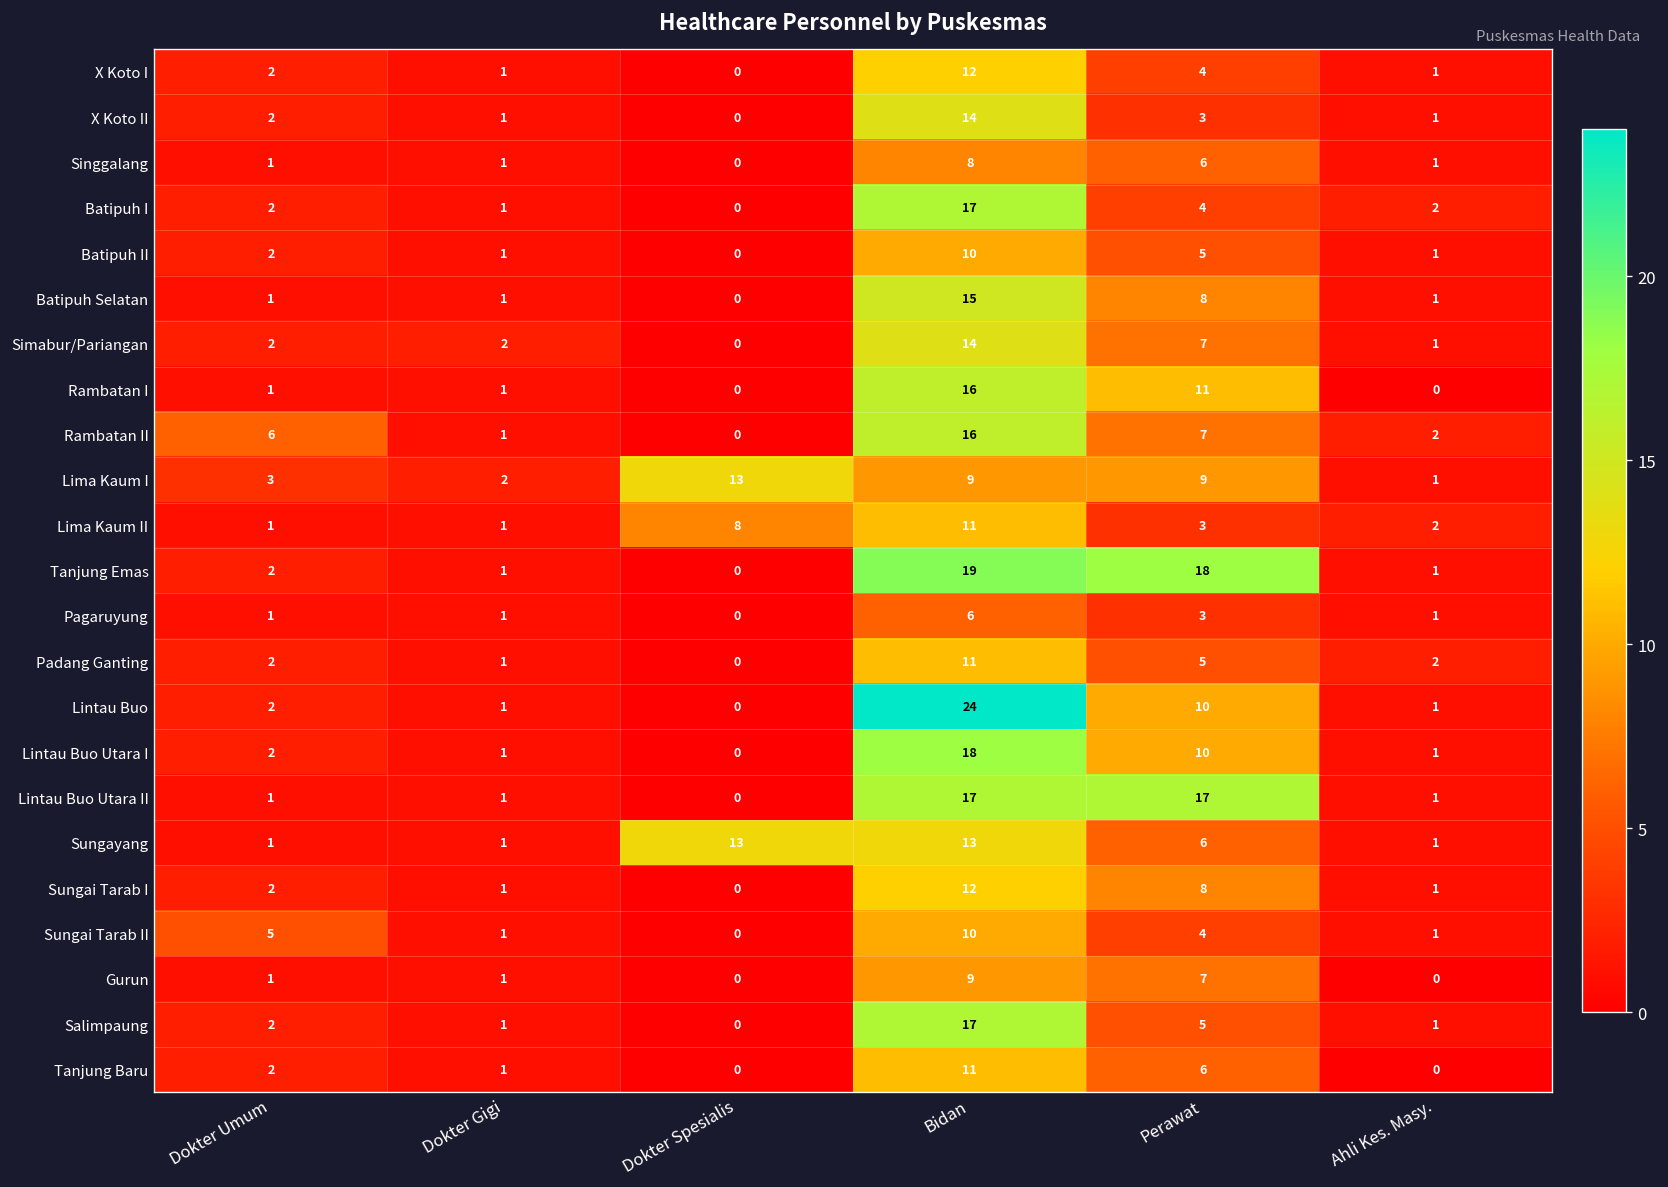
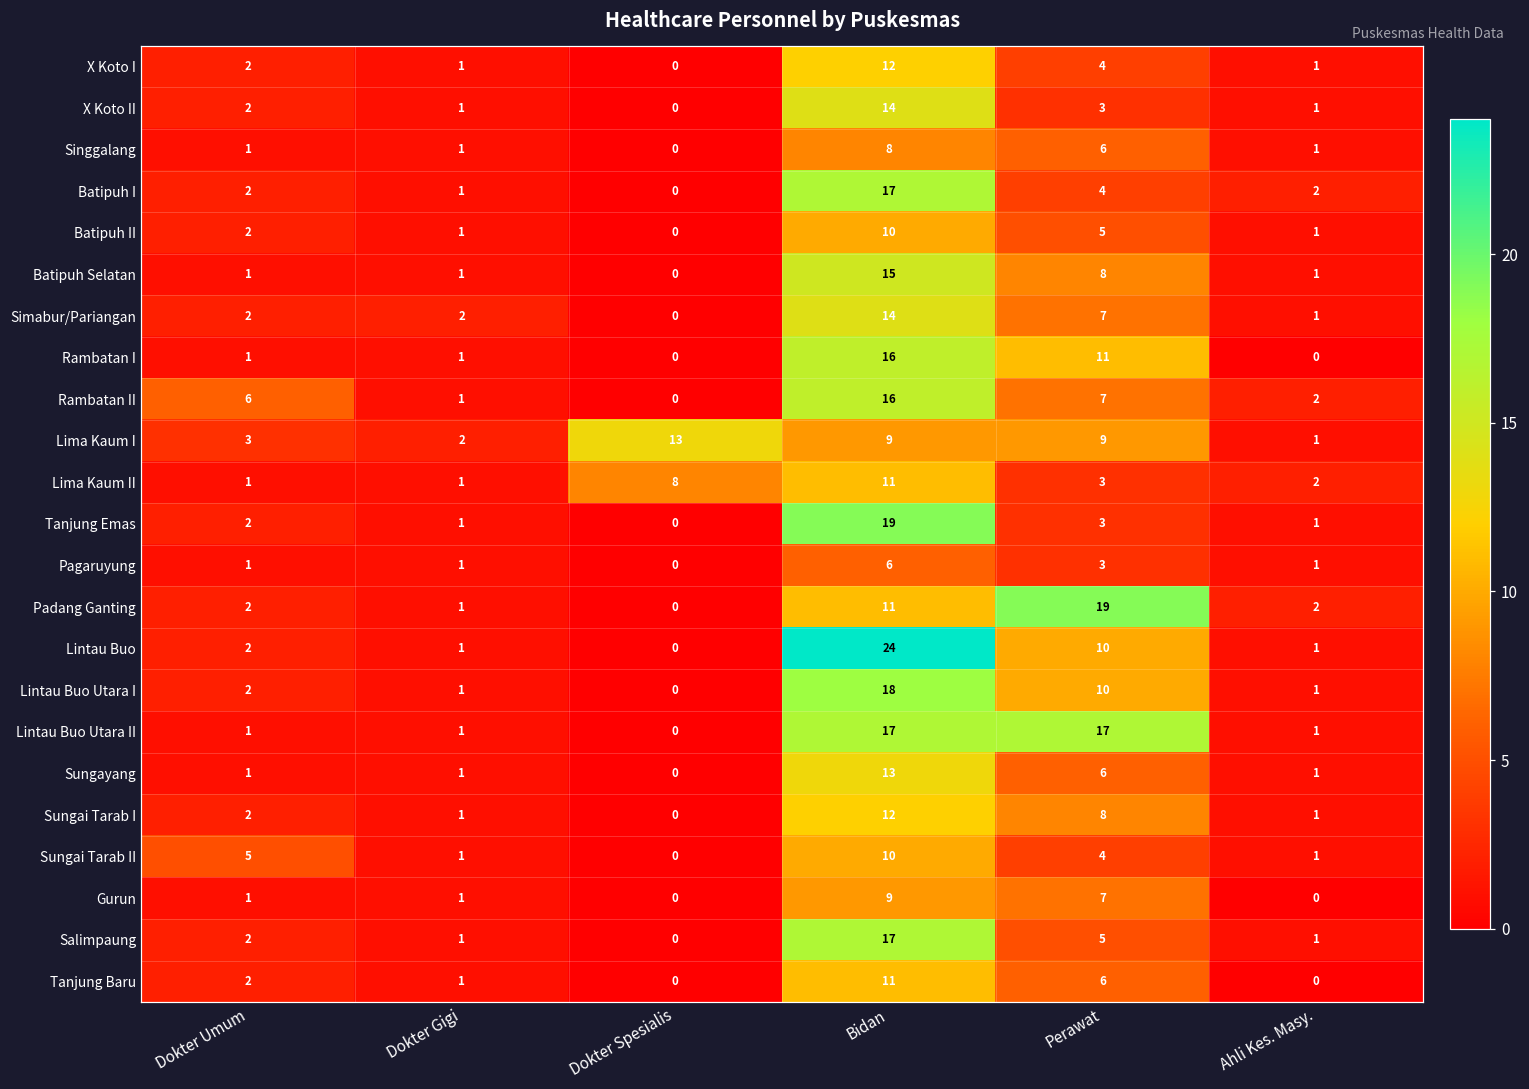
  {
    "X Koto I": {
      "Dokter Umum": 2,
      "Dokter Gigi": 1,
      "Dokter Spesialis": 0,
      "Bidan": 12,
      "Perawat": 4,
      "Ahli Kes. Masy.": 1
    },
    "X Koto II": {
      "Dokter Umum": 2,
      "Dokter Gigi": 1,
      "Dokter Spesialis": 0,
      "Bidan": 14,
      "Perawat": 3,
      "Ahli Kes. Masy.": 1
    },
    "Singgalang": {
      "Dokter Umum": 1,
      "Dokter Gigi": 1,
      "Dokter Spesialis": 0,
      "Bidan": 8,
      "Perawat": 6,
      "Ahli Kes. Masy.": 1
    },
    "Batipuh I": {
      "Dokter Umum": 2,
      "Dokter Gigi": 1,
      "Dokter Spesialis": 0,
      "Bidan": 17,
      "Perawat": 4,
      "Ahli Kes. Masy.": 2
    },
    "Batipuh II": {
      "Dokter Umum": 2,
      "Dokter Gigi": 1,
      "Dokter Spesialis": 0,
      "Bidan": 10,
      "Perawat": 5,
      "Ahli Kes. Masy.": 1
    },
    "Batipuh Selatan": {
      "Dokter Umum": 1,
      "Dokter Gigi": 1,
      "Dokter Spesialis": 0,
      "Bidan": 15,
      "Perawat": 8,
      "Ahli Kes. Masy.": 1
    },
    "Simabur/Pariangan": {
      "Dokter Umum": 2,
      "Dokter Gigi": 2,
      "Dokter Spesialis": 0,
      "Bidan": 14,
      "Perawat": 7,
      "Ahli Kes. Masy.": 1
    },
    "Rambatan I": {
      "Dokter Umum": 1,
      "Dokter Gigi": 1,
      "Dokter Spesialis": 0,
      "Bidan": 16,
      "Perawat": 11,
      "Ahli Kes. Masy.": 0
    },
    "Rambatan II": {
      "Dokter Umum": 6,
      "Dokter Gigi": 1,
      "Dokter Spesialis": 0,
      "Bidan": 16,
      "Perawat": 7,
      "Ahli Kes. Masy.": 2
    },
    "Lima Kaum I": {
      "Dokter Umum": 3,
      "Dokter Gigi": 2,
      "Dokter Spesialis": 13,
      "Bidan": 9,
      "Perawat": 9,
      "Ahli Kes. Masy.": 1
    },
    "Lima Kaum II": {
      "Dokter Umum": 1,
      "Dokter Gigi": 1,
      "Dokter Spesialis": 8,
      "Bidan": 11,
      "Perawat": 3,
      "Ahli Kes. Masy.": 2
    },
    "Tanjung Emas": {
      "Dokter Umum": 2,
      "Dokter Gigi": 1,
      "Dokter Spesialis": 0,
      "Bidan": 19,
-     "Perawat": 18,
+     "Perawat": 3,
      "Ahli Kes. Masy.": 1
    },
    "Pagaruyung": {
      "Dokter Umum": 1,
      "Dokter Gigi": 1,
      "Dokter Spesialis": 0,
      "Bidan": 6,
      "Perawat": 3,
      "Ahli Kes. Masy.": 1
    },
    "Padang Ganting": {
      "Dokter Umum": 2,
      "Dokter Gigi": 1,
      "Dokter Spesialis": 0,
      "Bidan": 11,
-     "Perawat": 5,
+     "Perawat": 19,
      "Ahli Kes. Masy.": 2
    },
    "Lintau Buo": {
      "Dokter Umum": 2,
      "Dokter Gigi": 1,
      "Dokter Spesialis": 0,
      "Bidan": 24,
      "Perawat": 10,
      "Ahli Kes. Masy.": 1
    },
    "Lintau Buo Utara I": {
      "Dokter Umum": 2,
      "Dokter Gigi": 1,
      "Dokter Spesialis": 0,
      "Bidan": 18,
      "Perawat": 10,
      "Ahli Kes. Masy.": 1
    },
    "Lintau Buo Utara II": {
      "Dokter Umum": 1,
      "Dokter Gigi": 1,
      "Dokter Spesialis": 0,
      "Bidan": 17,
      "Perawat": 17,
      "Ahli Kes. Masy.": 1
    },
    "Sungayang": {
      "Dokter Umum": 1,
      "Dokter Gigi": 1,
-     "Dokter Spesialis": 13,
+     "Dokter Spesialis": 0,
      "Bidan": 13,
      "Perawat": 6,
      "Ahli Kes. Masy.": 1
    },
    "Sungai Tarab I": {
      "Dokter Umum": 2,
      "Dokter Gigi": 1,
      "Dokter Spesialis": 0,
      "Bidan": 12,
      "Perawat": 8,
      "Ahli Kes. Masy.": 1
    },
    "Sungai Tarab II": {
      "Dokter Umum": 5,
      "Dokter Gigi": 1,
      "Dokter Spesialis": 0,
      "Bidan": 10,
      "Perawat": 4,
      "Ahli Kes. Masy.": 1
    },
    "Gurun": {
      "Dokter Umum": 1,
      "Dokter Gigi": 1,
      "Dokter Spesialis": 0,
      "Bidan": 9,
      "Perawat": 7,
      "Ahli Kes. Masy.": 0
    },
    "Salimpaung": {
      "Dokter Umum": 2,
      "Dokter Gigi": 1,
      "Dokter Spesialis": 0,
      "Bidan": 17,
      "Perawat": 5,
      "Ahli Kes. Masy.": 1
    },
    "Tanjung Baru": {
      "Dokter Umum": 2,
      "Dokter Gigi": 1,
      "Dokter Spesialis": 0,
      "Bidan": 11,
      "Perawat": 6,
      "Ahli Kes. Masy.": 0
    }
  }
